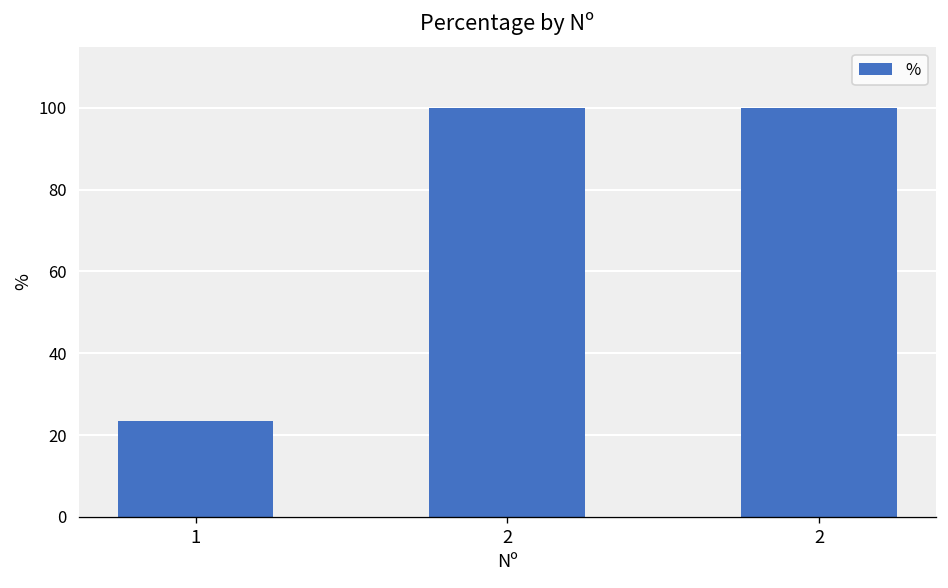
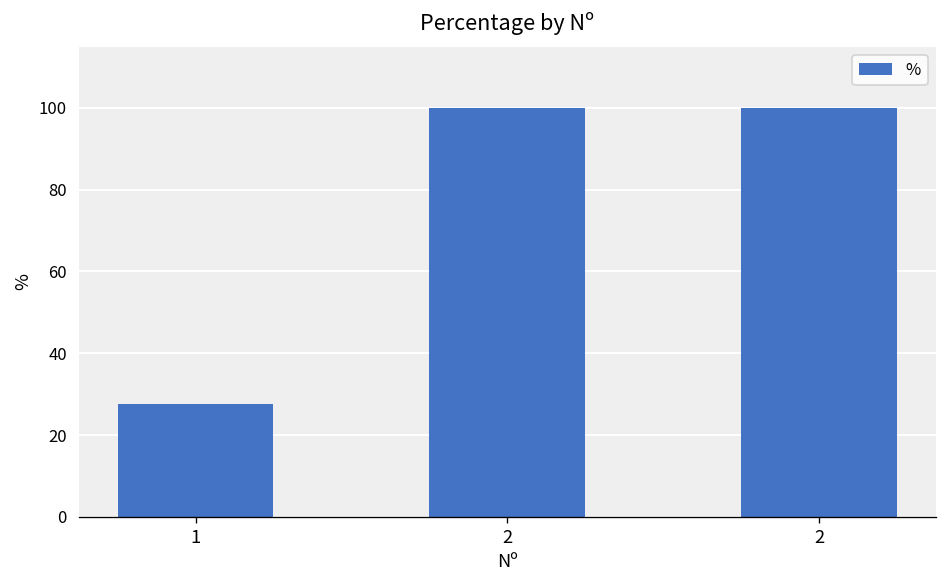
  {
-   "1": 23
+   "1": 28
  }
